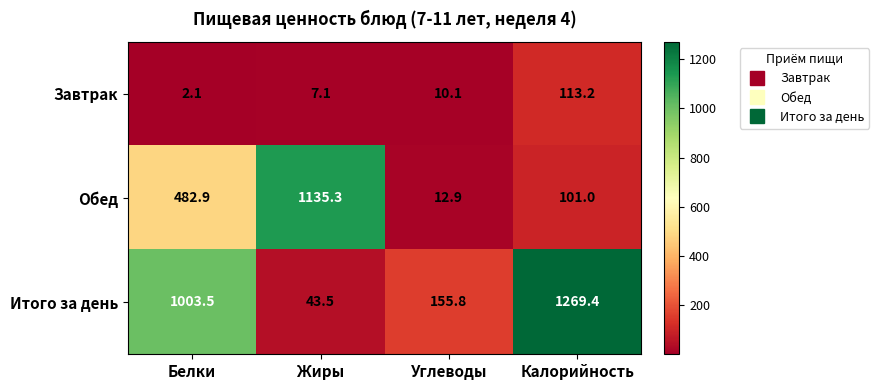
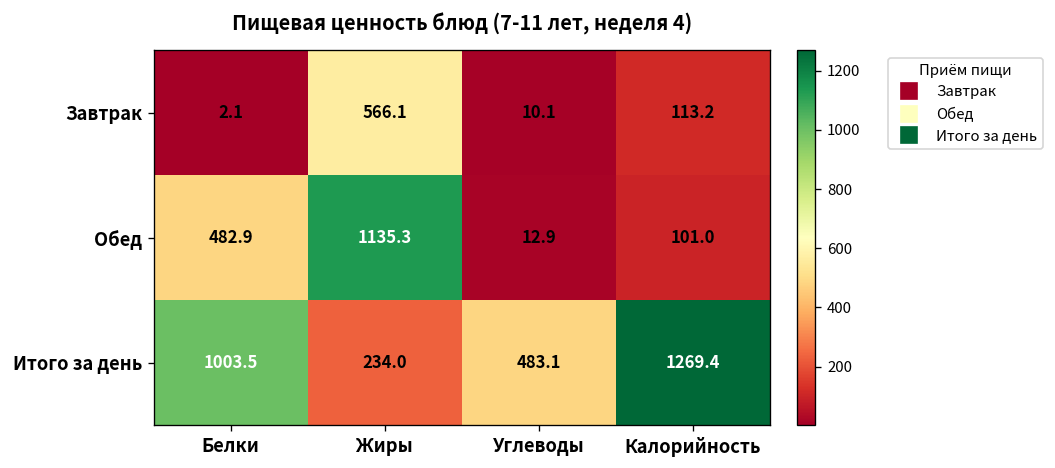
  {
    "Завтрак": {
      "Белки": 2.1,
-     "Жиры": 7.1,
+     "Жиры": 566.1,
      "Углеводы": 10.1,
      "Калорийность": 113.2
    },
    "Обед": {
      "Белки": 482.9,
      "Жиры": 1135.3,
      "Углеводы": 12.9,
      "Калорийность": 101.0
    },
    "Итого за день": {
      "Белки": 1003.5,
-     "Жиры": 43.5,
-     "Углеводы": 155.8,
+     "Жиры": 234.0,
+     "Углеводы": 483.1,
      "Калорийность": 1269.4
    }
  }
